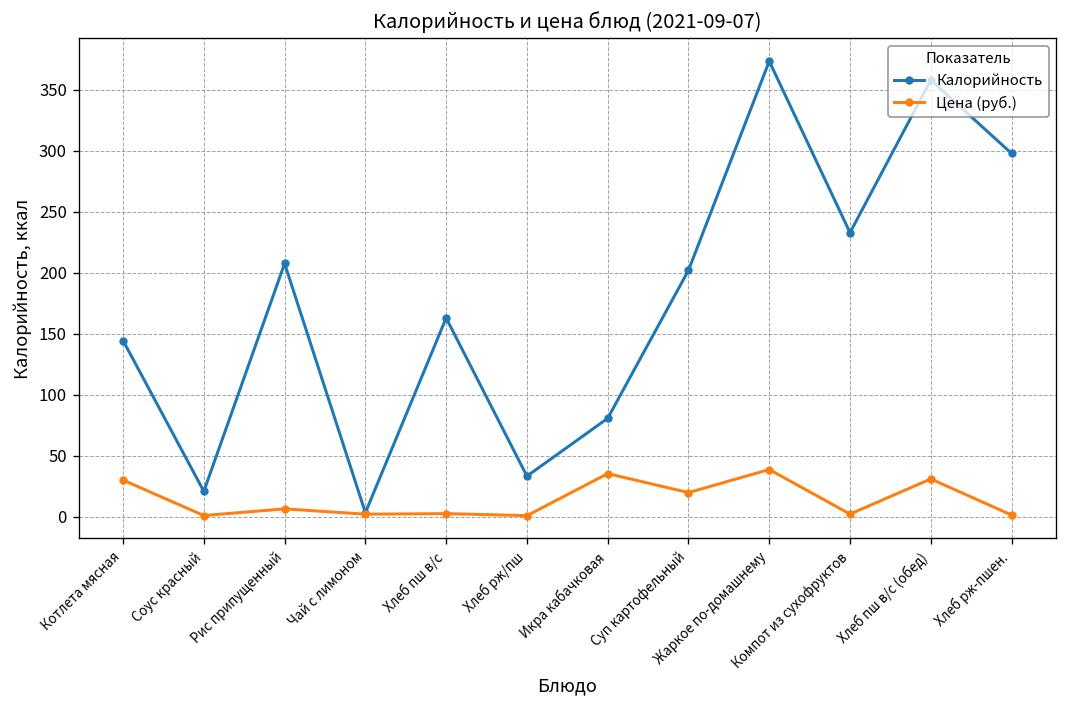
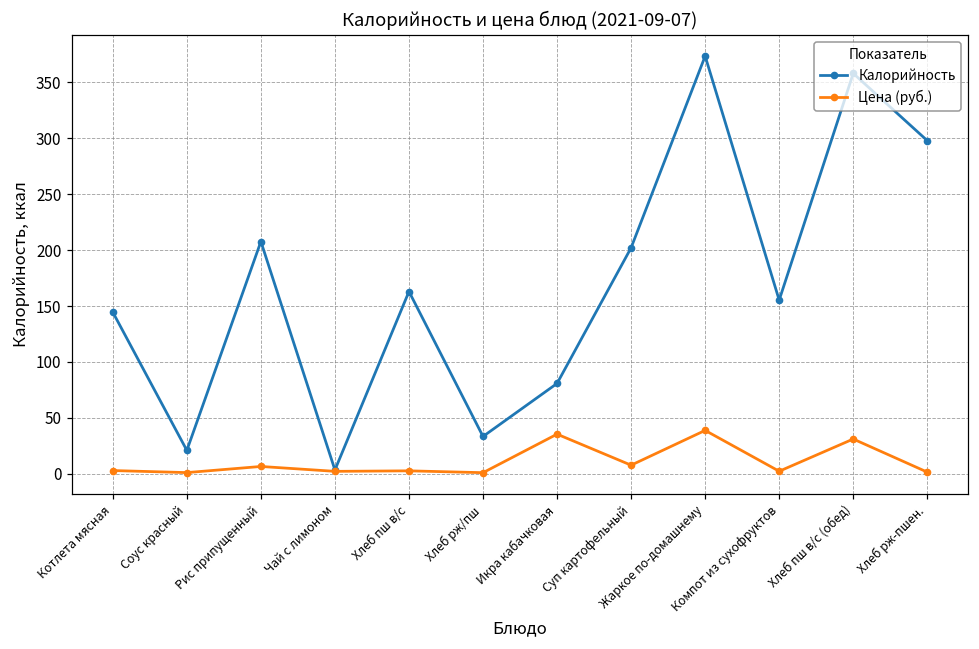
  {
    "Калорийность": {
      "Котлета мясная": 145,
      "Соус красный": 21,
      "Рис припущенный": 208,
      "Хлеб пш в/с": 163,
      "Хлеб рж/пш": 33,
      "Икра кабачковая": 81,
      "Суп картофельный": 202,
      "Жаркое по-домашнему": 373,
-     "Компот из сухофруктов": 233,
+     "Компот из сухофруктов": 155,
      "Хлеб рж-пшен.": 298
    },
    "Цена (руб.)": {
-     "Котлета мясная": 30,
+     "Котлета мясная": 3,
      "Соус красный": 1,
      "Рис припущенный": 7,
      "Хлеб пш в/с": 3,
      "Хлеб рж/пш": 1,
      "Икра кабачковая": 35,
-     "Суп картофельный": 20,
+     "Суп картофельный": 8,
      "Жаркое по-домашнему": 39,
      "Компот из сухофруктов": 2,
      "Хлеб пш в/с (обед)": 31,
      "Хлеб рж-пшен.": 2
    }
  }
